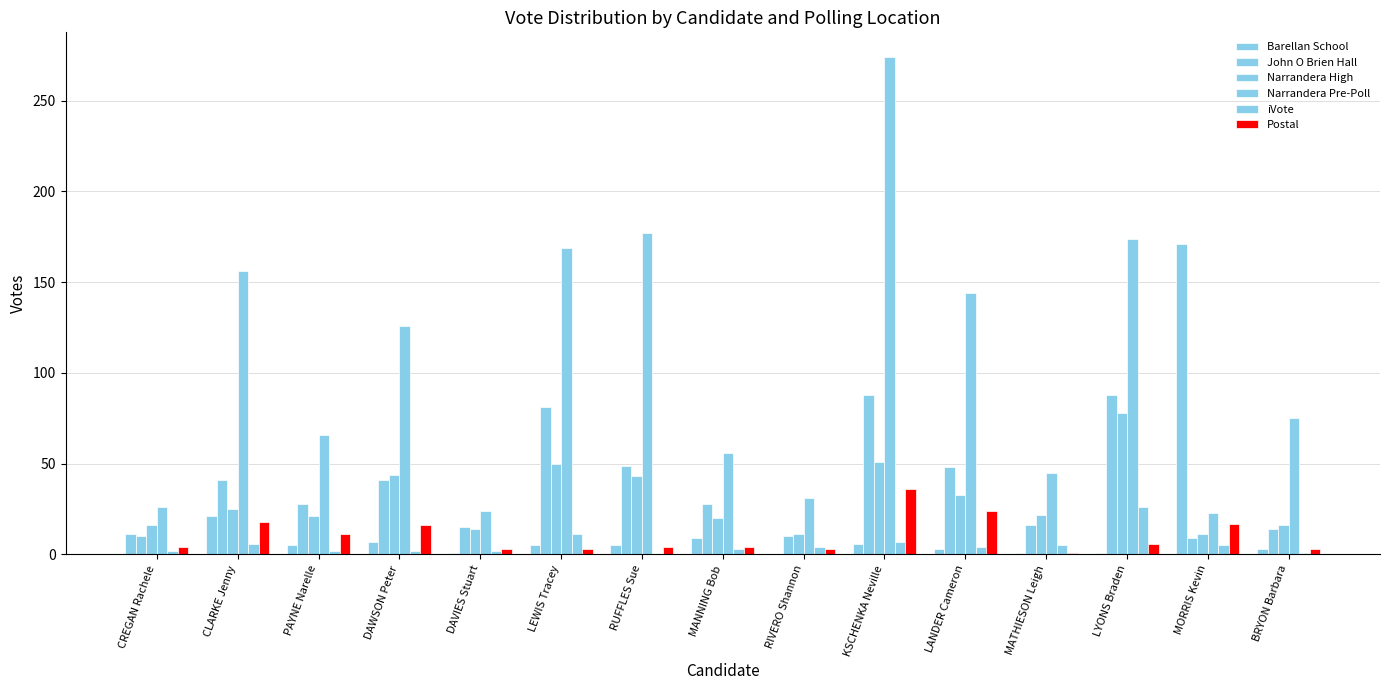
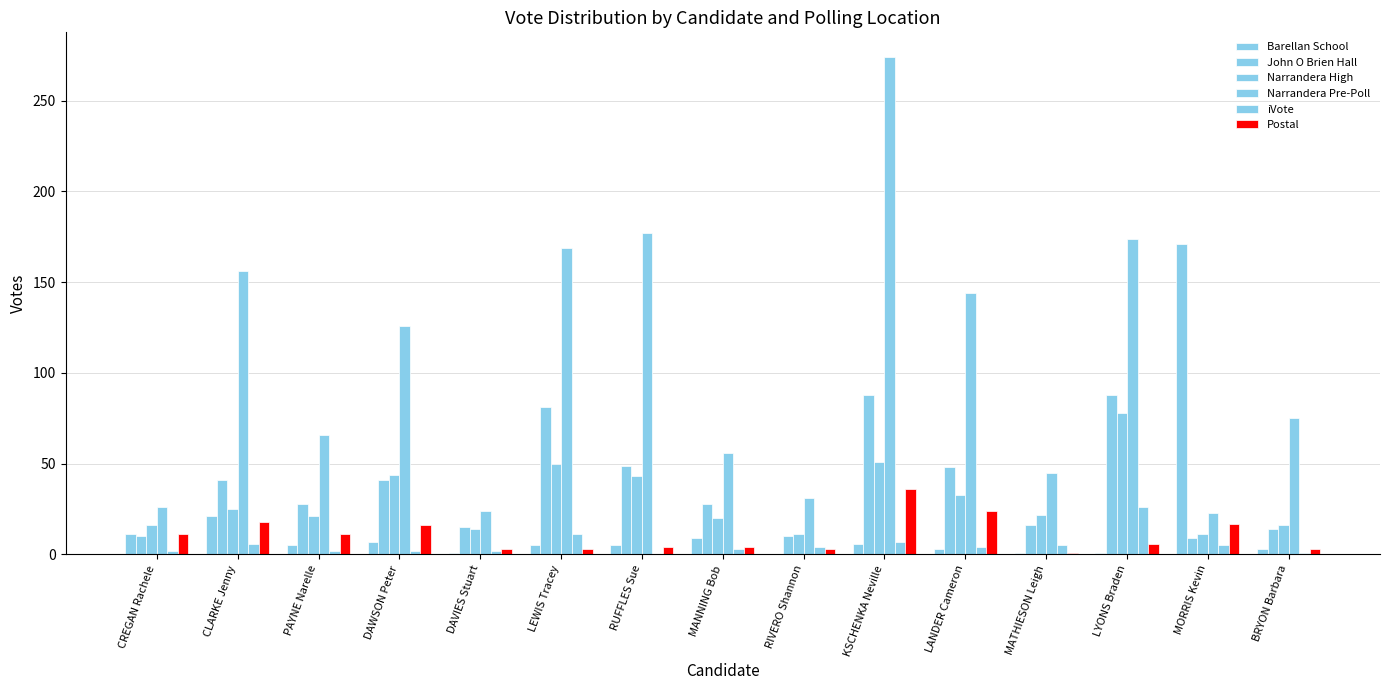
  {
    "Postal": {
-     "CREGAN Rachele": 4,
+     "CREGAN Rachele": 11,
      "CLARKE Jenny": 18,
      "PAYNE Narelle": 11,
      "DAWSON Peter": 16,
      "DAVIES Stuart": 3,
      "LEWIS Tracey": 3,
      "RUFFLES Sue": 4,
      "MANNING Bob": 4,
      "RIVERO Shannon": 3,
      "KSCHENKA Neville": 36,
      "LANDER Cameron": 24,
      "LYONS Braden": 6,
      "MORRIS Kevin": 17,
      "BRYON Barbara": 3
    }
  }
